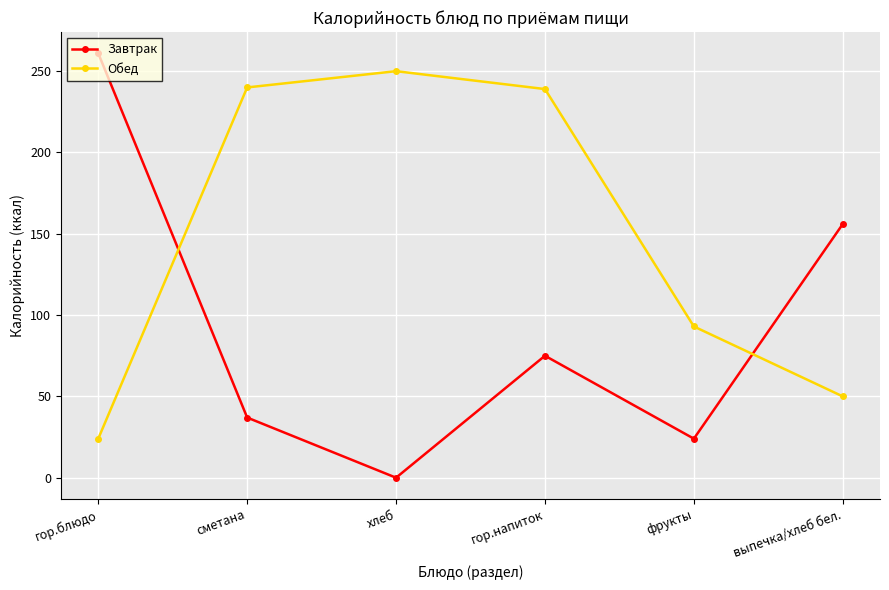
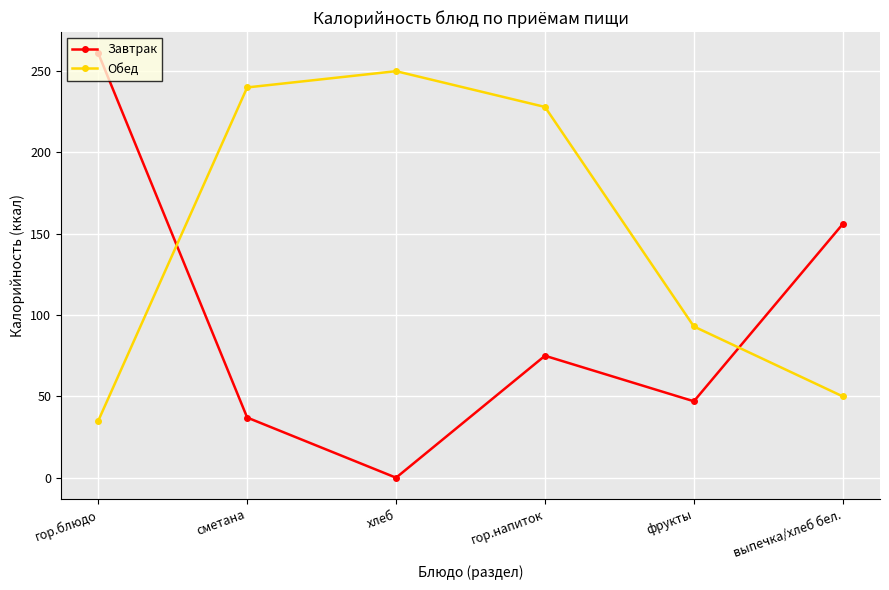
  {
    "Завтрак": {
      "сметана": 37,
      "хлеб": 0,
      "гор.напиток": 75,
-     "фрукты": 24,
+     "фрукты": 47,
      "выпечка/хлеб бел.": 156
    },
    "Обед": {
-     "гор.блюдо": 24,
+     "гор.блюдо": 35,
      "сметана": 240,
      "хлеб": 250,
-     "гор.напиток": 239,
+     "гор.напиток": 228,
      "фрукты": 93,
      "выпечка/хлеб бел.": 50
    }
  }
